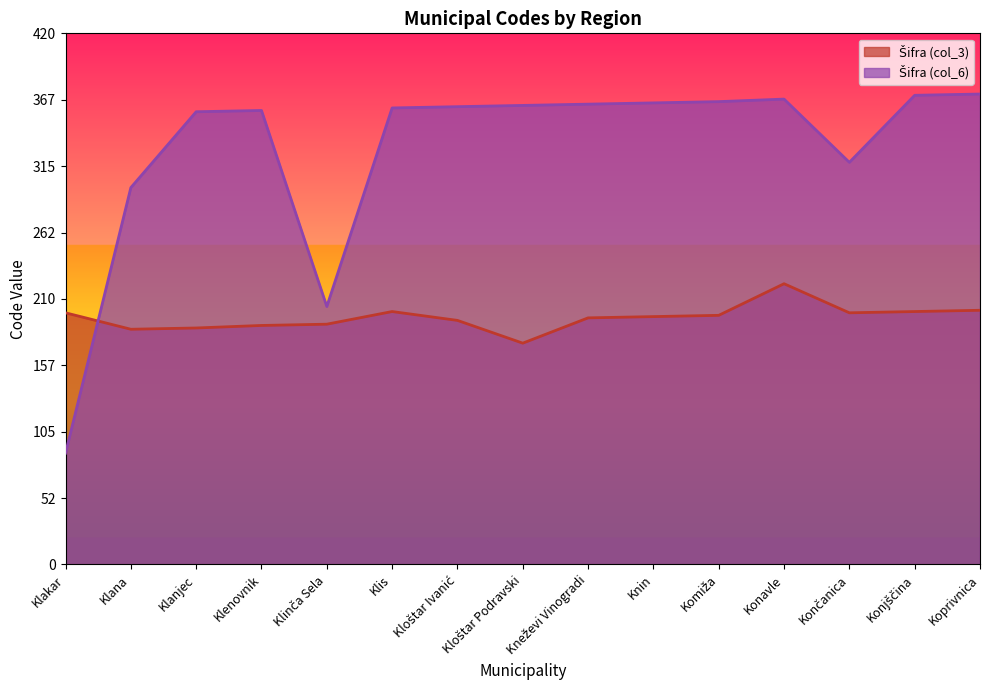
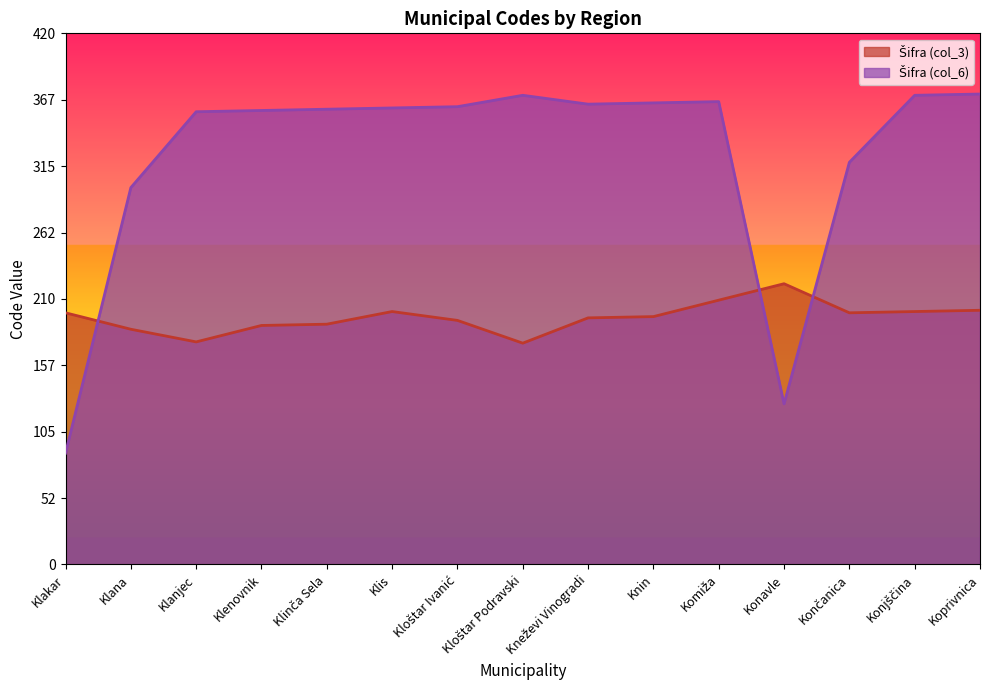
  {
    "Šifra (col_3)": {
      "Klakar": 199,
      "Klana": 186,
-     "Klanjec": 187,
+     "Klanjec": 176,
      "Klenovnik": 189,
      "Klinča Sela": 190,
      "Klis": 200,
      "Kloštar Ivanić": 193,
      "Kloštar Podravski": 175,
      "Kneževi Vinogradi": 195,
      "Knin": 196,
-     "Komiža": 197,
+     "Komiža": 209,
      "Konavle": 222,
      "Končanica": 199,
      "Konjščina": 200,
      "Koprivnica": 201
    },
    "Šifra (col_6)": {
      "Klakar": 88,
      "Klana": 298,
      "Klanjec": 358,
      "Klenovnik": 359,
-     "Klinča Sela": 204,
+     "Klinča Sela": 360,
      "Klis": 361,
      "Kloštar Ivanić": 362,
-     "Kloštar Podravski": 363,
+     "Kloštar Podravski": 371,
      "Kneževi Vinogradi": 364,
      "Knin": 365,
      "Komiža": 366,
-     "Konavle": 368,
+     "Konavle": 127,
      "Končanica": 318,
      "Konjščina": 371,
      "Koprivnica": 372
    }
  }
